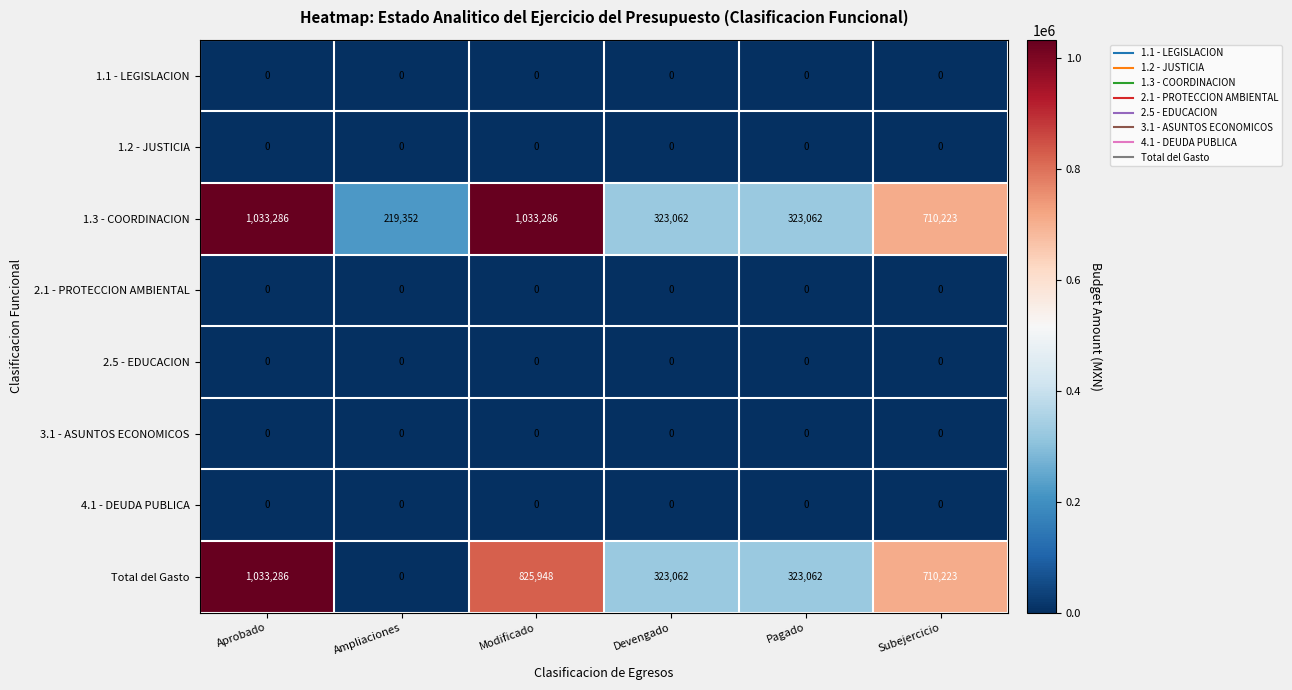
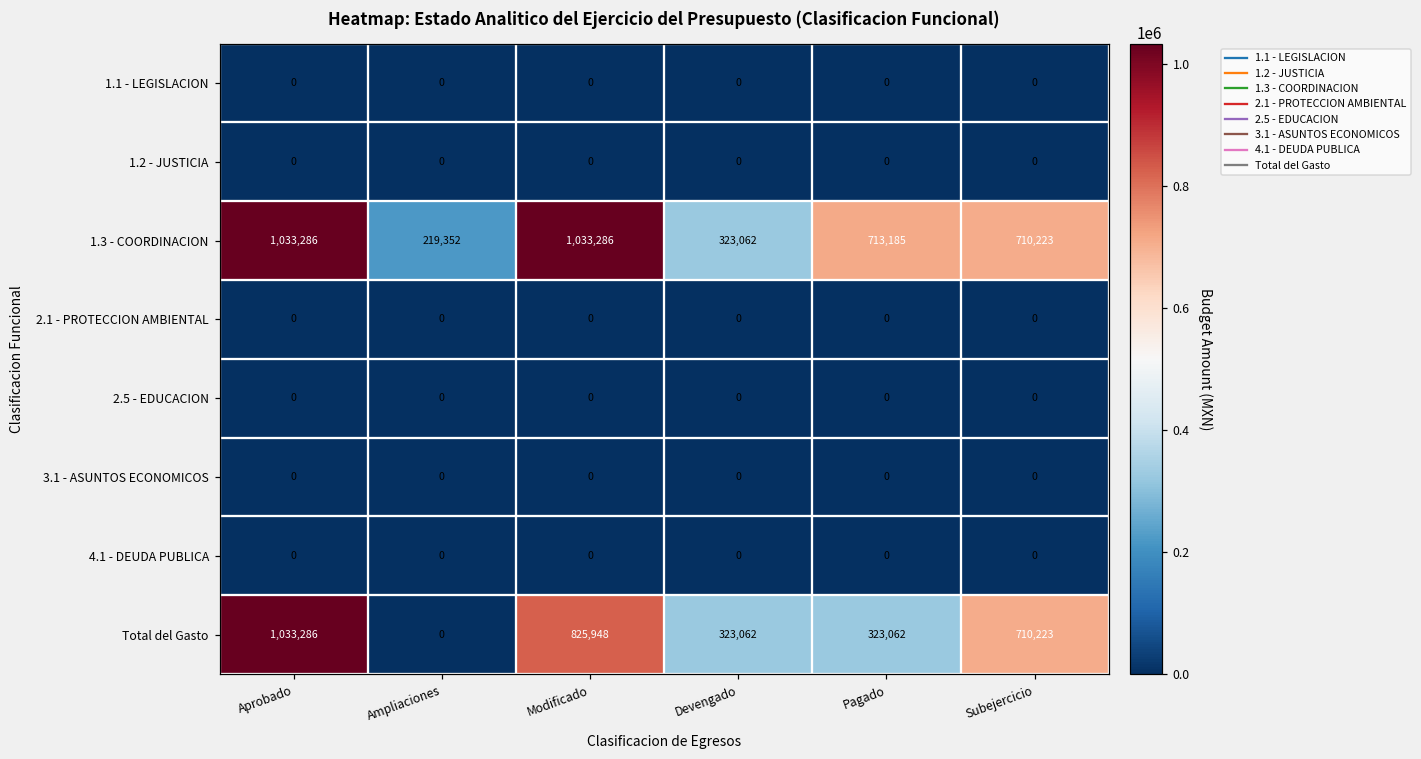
  {
    "1.1 - LEGISLACION": {
      "Aprobado": "0",
      "Ampliaciones": "0",
      "Modificado": "0",
      "Devengado": "0",
      "Pagado": "0",
      "Subejercicio": "0"
    },
    "1.2 - JUSTICIA": {
      "Aprobado": "0",
      "Ampliaciones": "0",
      "Modificado": "0",
      "Devengado": "0",
      "Pagado": "0",
      "Subejercicio": "0"
    },
    "1.3 - COORDINACION": {
      "Aprobado": "1,033,286",
      "Ampliaciones": "219,352",
      "Modificado": "1,033,286",
      "Devengado": "323,062",
-     "Pagado": "323,062",
+     "Pagado": "713,185",
      "Subejercicio": "710,223"
    },
    "2.1 - PROTECCION AMBIENTAL": {
      "Aprobado": "0",
      "Ampliaciones": "0",
      "Modificado": "0",
      "Devengado": "0",
      "Pagado": "0",
      "Subejercicio": "0"
    },
    "2.5 - EDUCACION": {
      "Aprobado": "0",
      "Ampliaciones": "0",
      "Modificado": "0",
      "Devengado": "0",
      "Pagado": "0",
      "Subejercicio": "0"
    },
    "3.1 - ASUNTOS ECONOMICOS": {
      "Aprobado": "0",
      "Ampliaciones": "0",
      "Modificado": "0",
      "Devengado": "0",
      "Pagado": "0",
      "Subejercicio": "0"
    },
    "4.1 - DEUDA PUBLICA": {
      "Aprobado": "0",
      "Ampliaciones": "0",
      "Modificado": "0",
      "Devengado": "0",
      "Pagado": "0",
      "Subejercicio": "0"
    },
    "Total del Gasto": {
      "Aprobado": "1,033,286",
      "Ampliaciones": "0",
      "Modificado": "825,948",
      "Devengado": "323,062",
      "Pagado": "323,062",
      "Subejercicio": "710,223"
    }
  }
